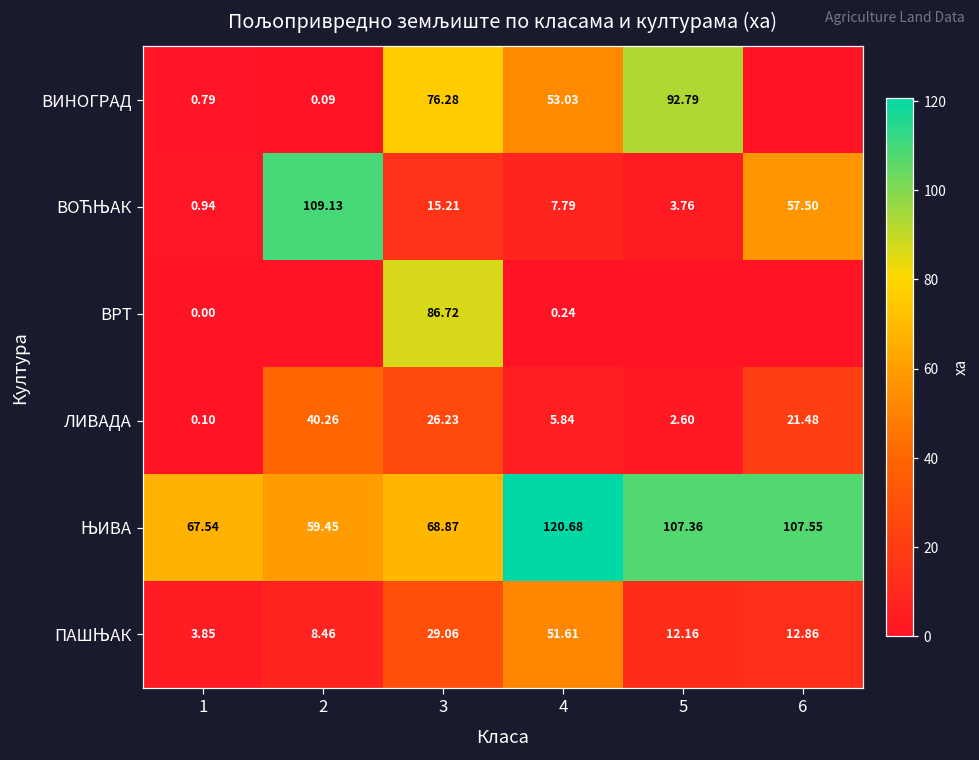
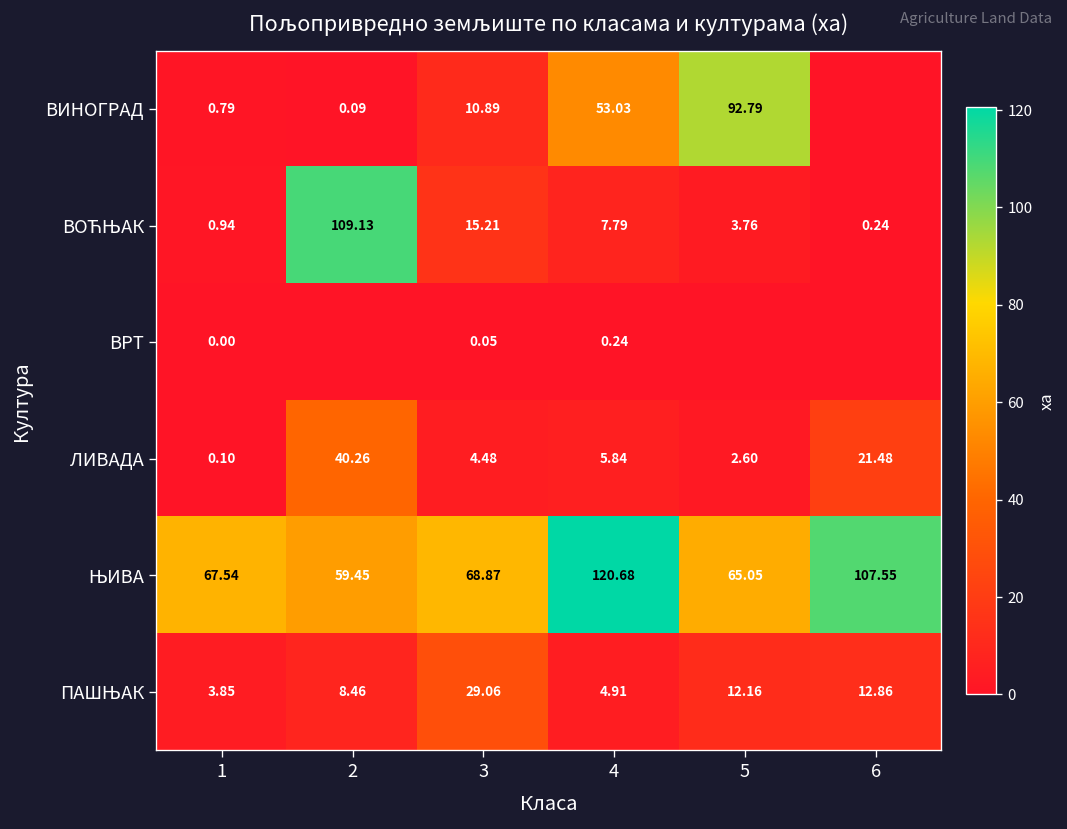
  {
    "ВИНОГРАД": {
      "1": 0.79,
      "2": 0.09,
-     "3": 76.28,
+     "3": 10.89,
      "4": 53.03,
      "5": 92.79
    },
    "ВОЋЊАК": {
      "1": 0.94,
      "2": 109.13,
      "3": 15.21,
      "4": 7.79,
      "5": 3.76,
-     "6": 57.50
+     "6": 0.24
    },
    "ВРТ": {
      "1": 0.00,
-     "3": 86.72,
+     "3": 0.05,
      "4": 0.24
    },
    "ЛИВАДА": {
      "1": 0.10,
      "2": 40.26,
-     "3": 26.23,
+     "3": 4.48,
      "4": 5.84,
      "5": 2.60,
      "6": 21.48
    },
    "ЊИВА": {
      "1": 67.54,
      "2": 59.45,
      "3": 68.87,
      "4": 120.68,
-     "5": 107.36,
+     "5": 65.05,
      "6": 107.55
    },
    "ПАШЊАК": {
      "1": 3.85,
      "2": 8.46,
      "3": 29.06,
-     "4": 51.61,
+     "4": 4.91,
      "5": 12.16,
      "6": 12.86
    }
  }
